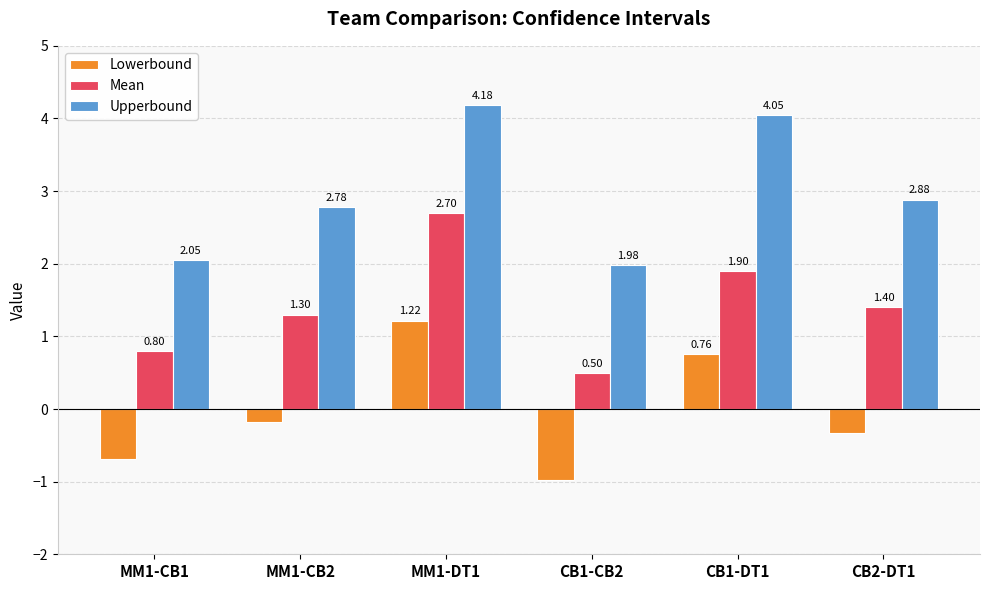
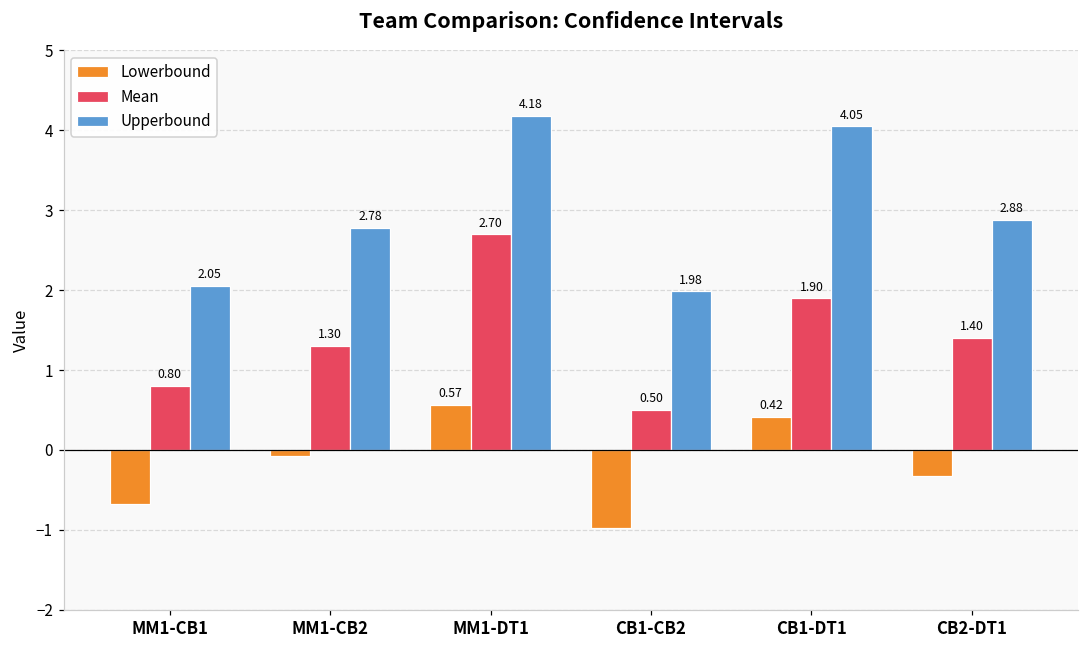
  {
    "Lowerbound": {
-     "MM1-CB2": -0.2,
-     "MM1-DT1": 1.22,
-     "CB1-DT1": 0.76
+     "MM1-CB2": -0.1,
+     "MM1-DT1": 0.57,
+     "CB1-DT1": 0.42
    },
    "Mean": {
      "MM1-CB1": 0.80,
      "MM1-CB2": 1.30,
      "MM1-DT1": 2.70,
      "CB1-CB2": 0.50,
      "CB1-DT1": 1.90,
      "CB2-DT1": 1.40
    },
    "Upperbound": {
      "MM1-CB1": 2.05,
      "MM1-CB2": 2.78,
      "MM1-DT1": 4.18,
      "CB1-CB2": 1.98,
      "CB1-DT1": 4.05,
      "CB2-DT1": 2.88
    }
  }
